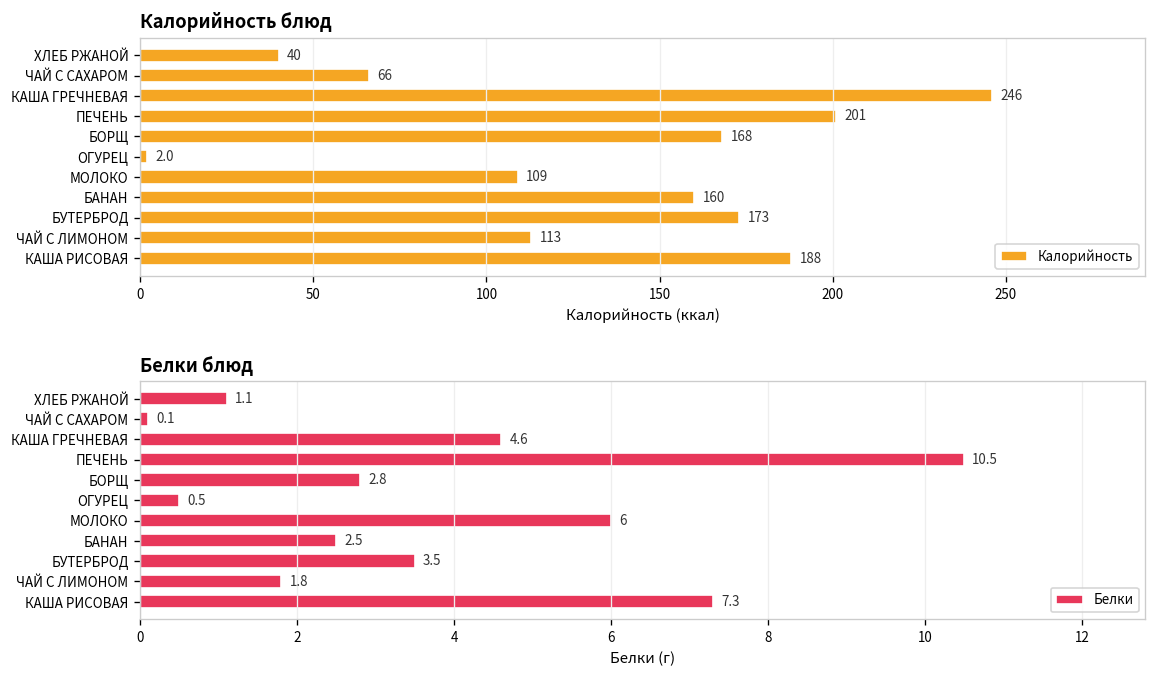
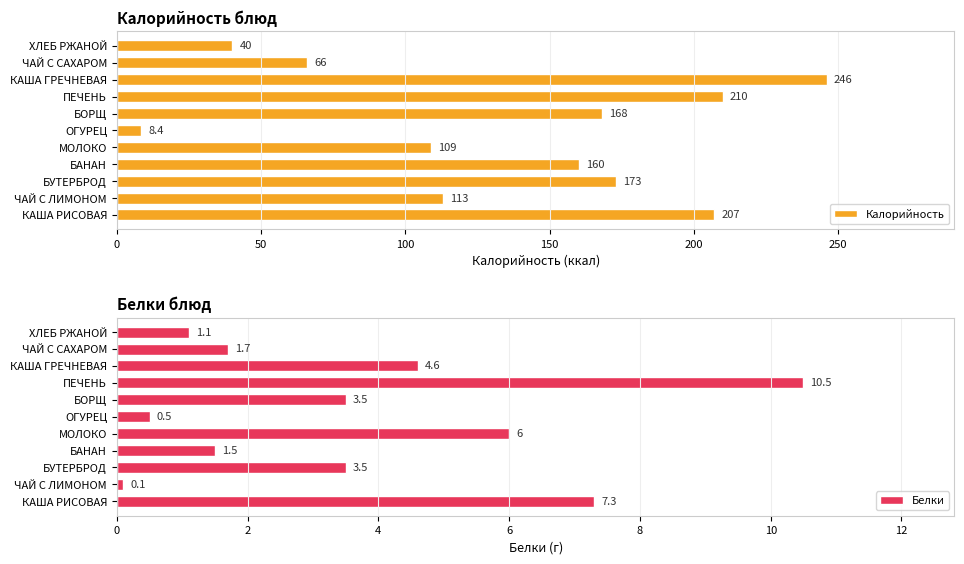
  {
    "Калорийность блюд": {
      "ХЛЕБ РЖАНОЙ": 40,
      "ЧАЙ С САХАРОМ": 66,
      "КАША ГРЕЧНЕВАЯ": 246,
-     "ПЕЧЕНЬ": 201,
+     "ПЕЧЕНЬ": 210,
      "БОРЩ": 168,
-     "ОГУРЕЦ": 2.0,
+     "ОГУРЕЦ": 8.4,
      "МОЛОКО": 109,
      "БАНАН": 160,
      "БУТЕРБРОД": 173,
      "ЧАЙ С ЛИМОНОМ": 113,
-     "КАША РИСОВАЯ": 188
+     "КАША РИСОВАЯ": 207
    },
    "Белки блюд": {
      "ХЛЕБ РЖАНОЙ": 1.1,
-     "ЧАЙ С САХАРОМ": 0.1,
+     "ЧАЙ С САХАРОМ": 1.7,
      "КАША ГРЕЧНЕВАЯ": 4.6,
      "ПЕЧЕНЬ": 10.5,
-     "БОРЩ": 2.8,
+     "БОРЩ": 3.5,
      "ОГУРЕЦ": 0.5,
      "МОЛОКО": 6,
-     "БАНАН": 2.5,
+     "БАНАН": 1.5,
      "БУТЕРБРОД": 3.5,
-     "ЧАЙ С ЛИМОНОМ": 1.8,
+     "ЧАЙ С ЛИМОНОМ": 0.1,
      "КАША РИСОВАЯ": 7.3
    }
  }
